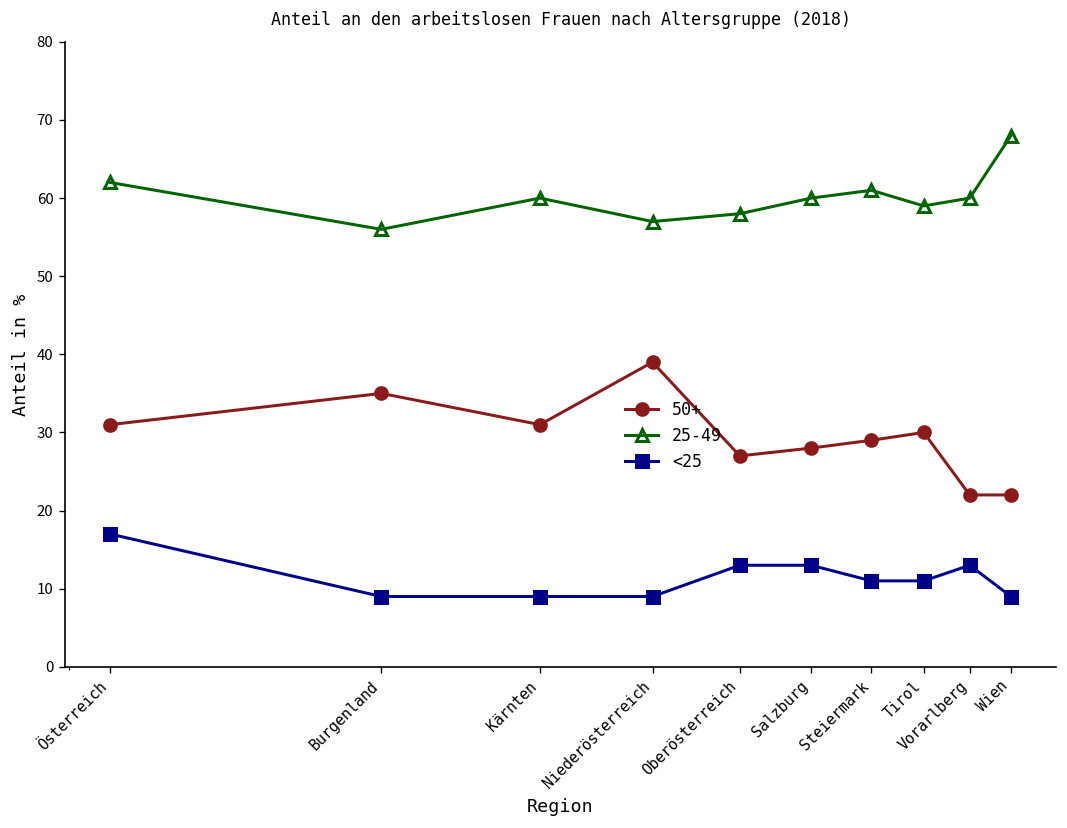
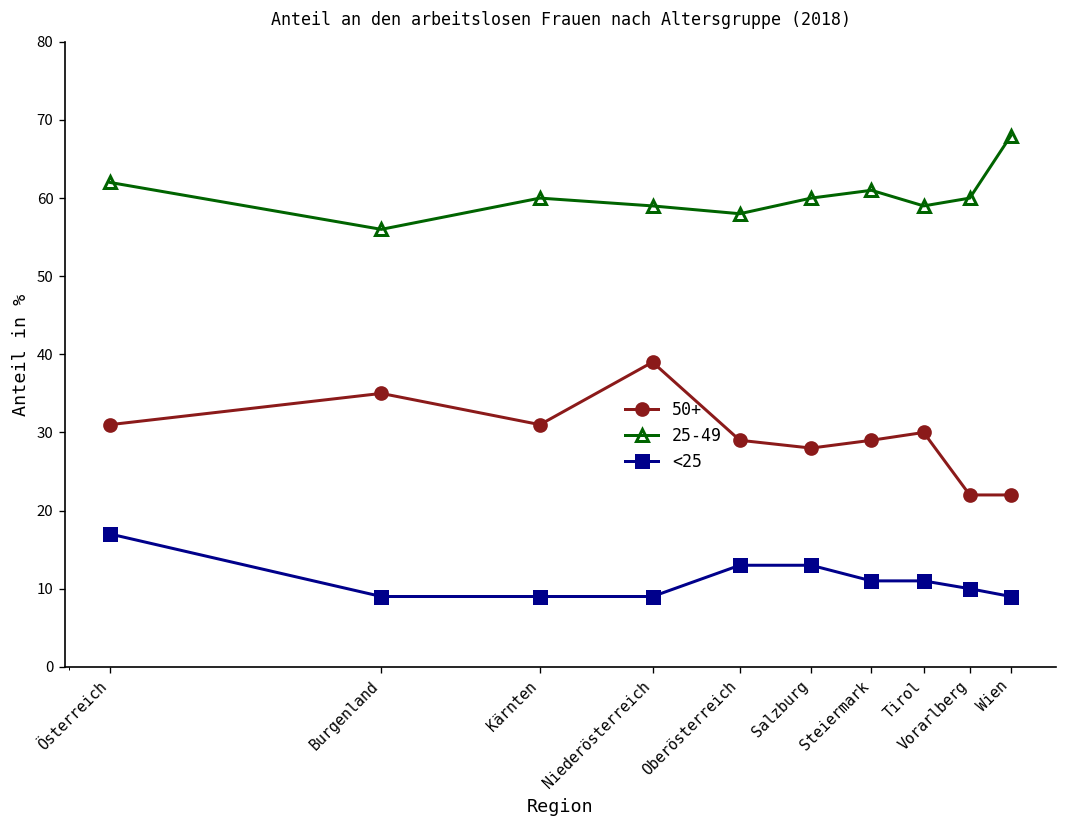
  {
    "50+": {
      "Österreich": 31,
      "Burgenland": 35,
      "Kärnten": 31,
      "Niederösterreich": 39,
-     "Oberösterreich": 27,
+     "Oberösterreich": 29,
      "Salzburg": 28,
      "Steiermark": 29,
      "Tirol": 30,
      "Vorarlberg": 22,
      "Wien": 22
    },
    "25-49": {
      "Österreich": 62,
      "Burgenland": 56,
      "Kärnten": 60,
-     "Niederösterreich": 57,
+     "Niederösterreich": 59,
      "Oberösterreich": 58,
      "Salzburg": 60,
      "Steiermark": 61,
      "Tirol": 59,
      "Vorarlberg": 60,
      "Wien": 68
    },
    "<25": {
      "Österreich": 17,
      "Burgenland": 9,
      "Kärnten": 9,
      "Niederösterreich": 9,
      "Oberösterreich": 13,
      "Salzburg": 13,
      "Steiermark": 11,
      "Tirol": 11,
-     "Vorarlberg": 13,
+     "Vorarlberg": 10,
      "Wien": 9
    }
  }
